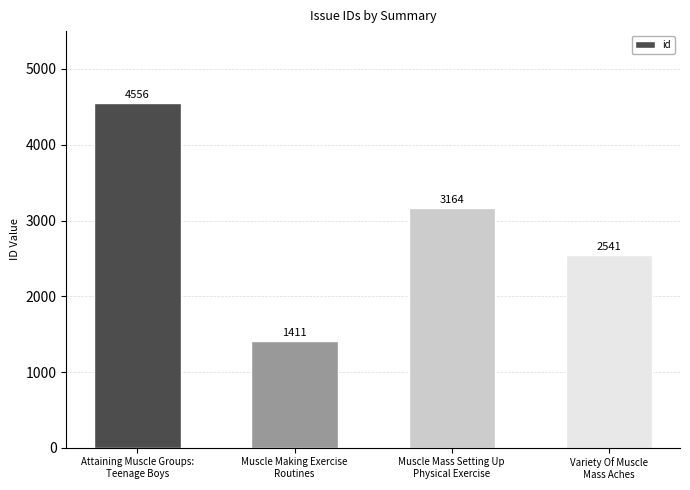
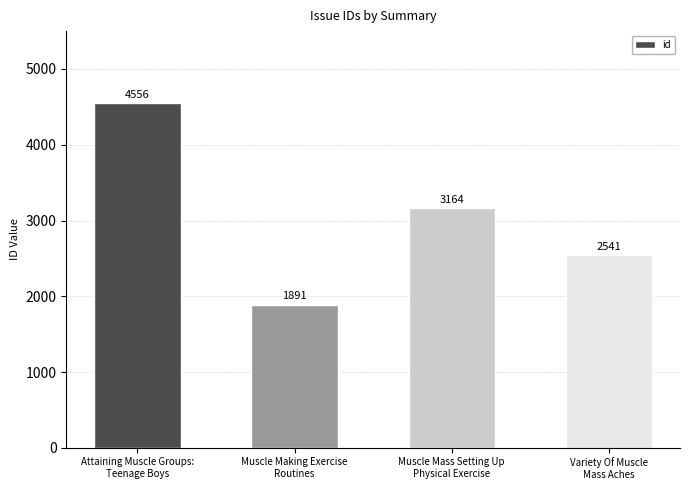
  {
    "Attaining Muscle Groups: Teenage Boys": 4556,
-   "Muscle Making Exercise Routines": 1411,
+   "Muscle Making Exercise Routines": 1891,
    "Muscle Mass Setting Up Physical Exercise": 3164,
    "Variety Of Muscle Mass Aches": 2541
  }
